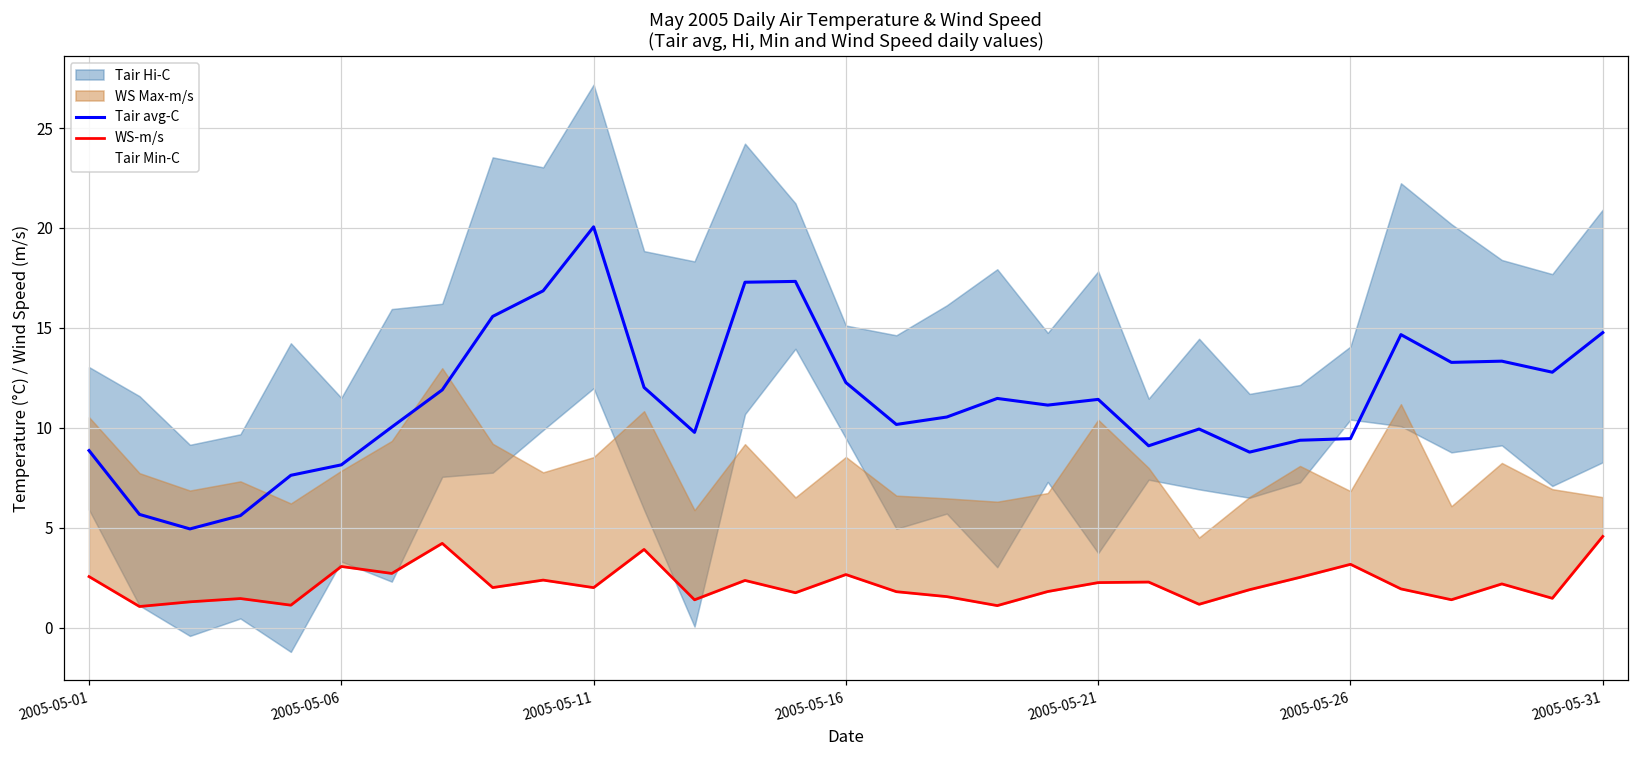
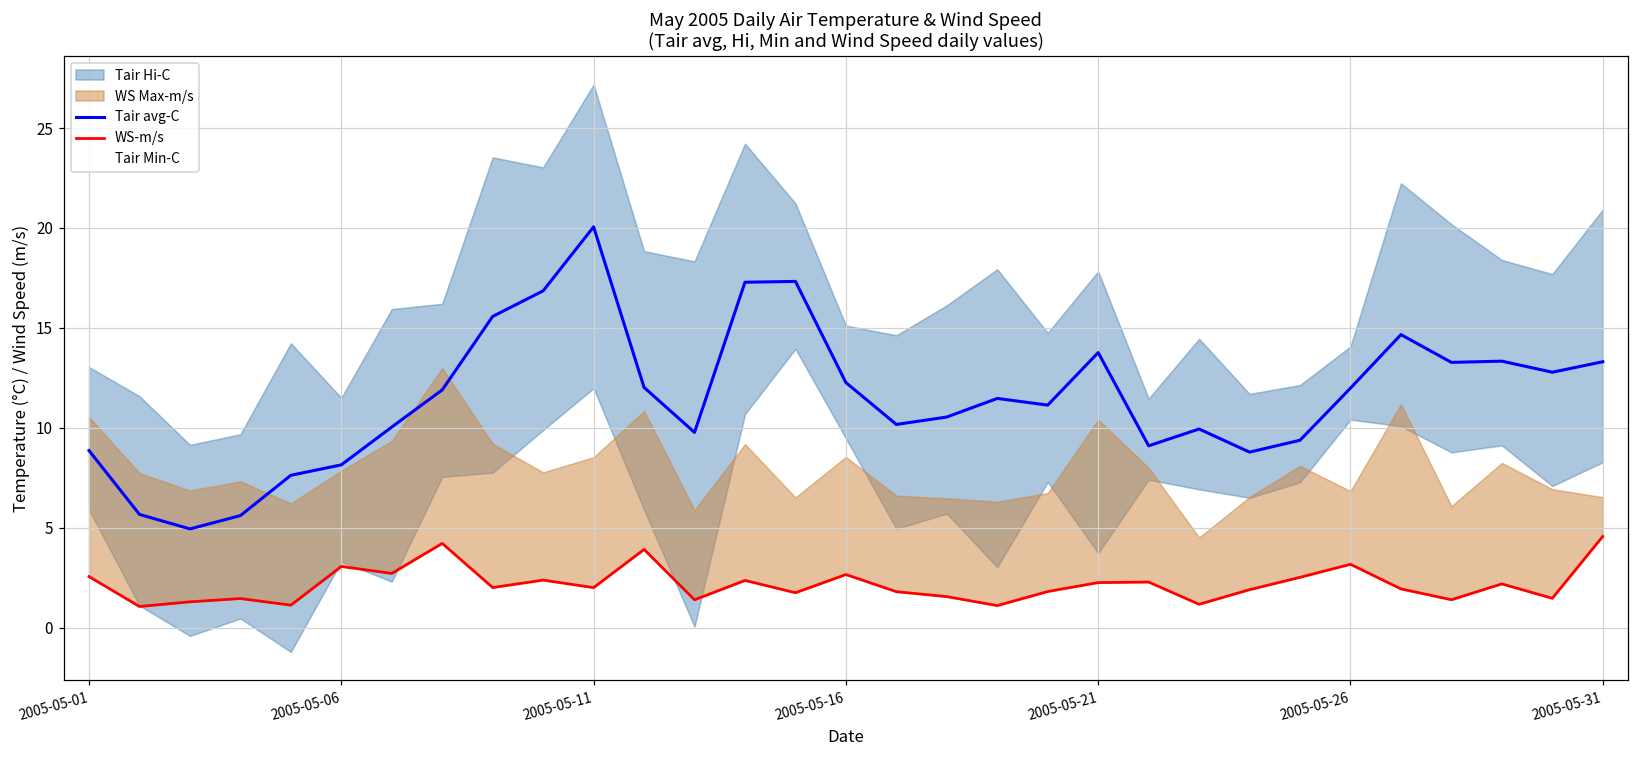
  {
    "Tair avg-C": {
      "2005-05-01": 8.9,
      "2005-05-06": 8.1,
      "2005-05-11": 20.1,
      "2005-05-16": 12.3,
-     "2005-05-21": 11.4,
-     "2005-05-26": 9.5,
-     "2005-05-31": 14.8
+     "2005-05-21": 13.8,
+     "2005-05-26": 12.0,
+     "2005-05-31": 13.3
    },
    "WS-m/s": {
      "2005-05-01": 2.6,
      "2005-05-06": 3.1,
      "2005-05-11": 2.0,
      "2005-05-16": 2.7,
      "2005-05-21": 2.3,
      "2005-05-26": 3.2,
      "2005-05-31": 4.6
    }
  }
